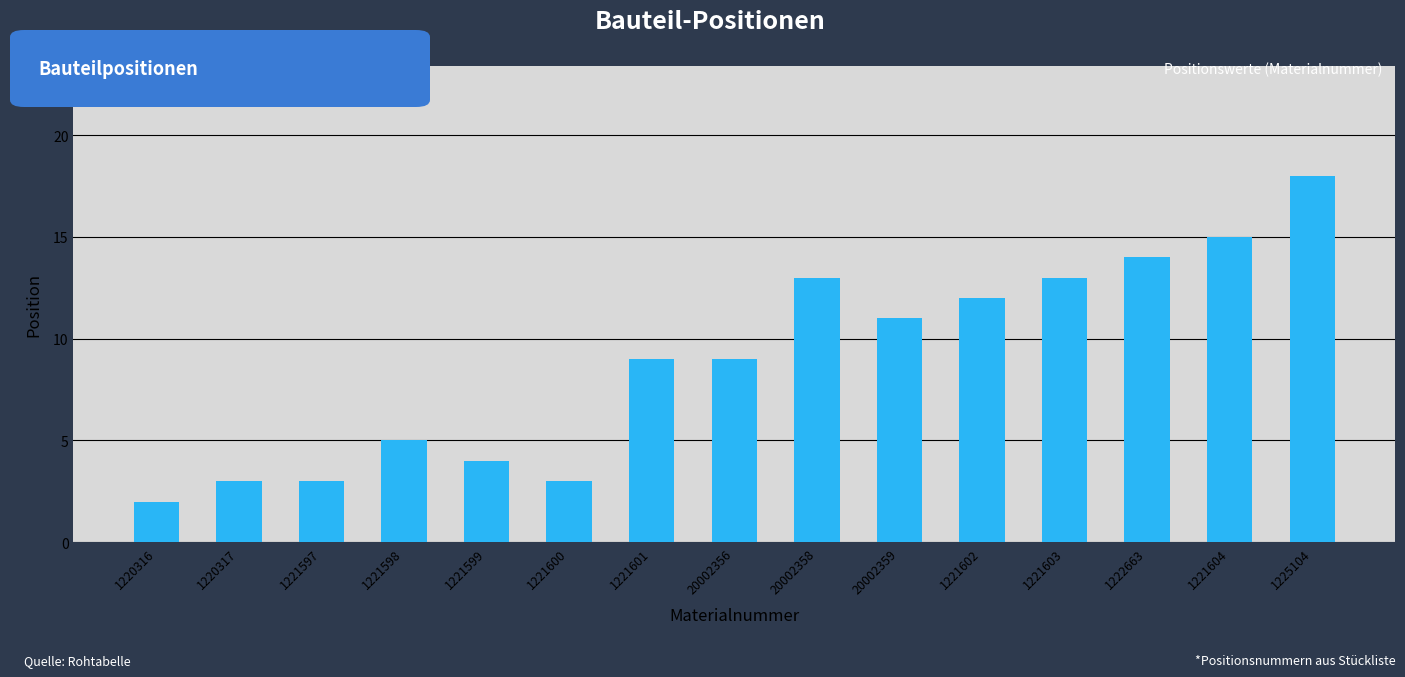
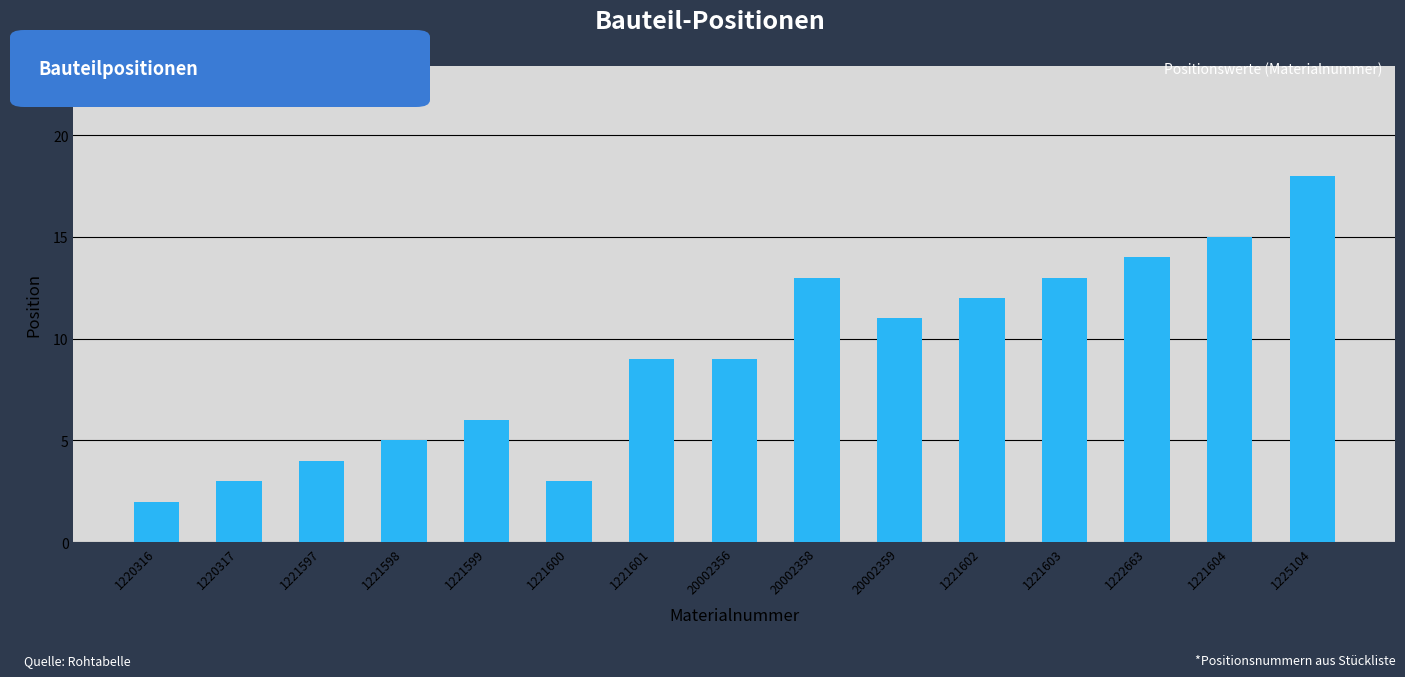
  {
    "1220316": 2,
    "1220317": 3,
-   "1221597": 3,
+   "1221597": 4,
    "1221598": 5,
-   "1221599": 4,
+   "1221599": 6,
    "1221600": 3,
    "1221601": 9,
    "20002356": 9,
    "20002358": 13,
    "20002359": 11,
    "1221602": 12,
    "1221603": 13,
    "1222663": 14,
    "1221604": 15,
    "1225104": 18
  }
